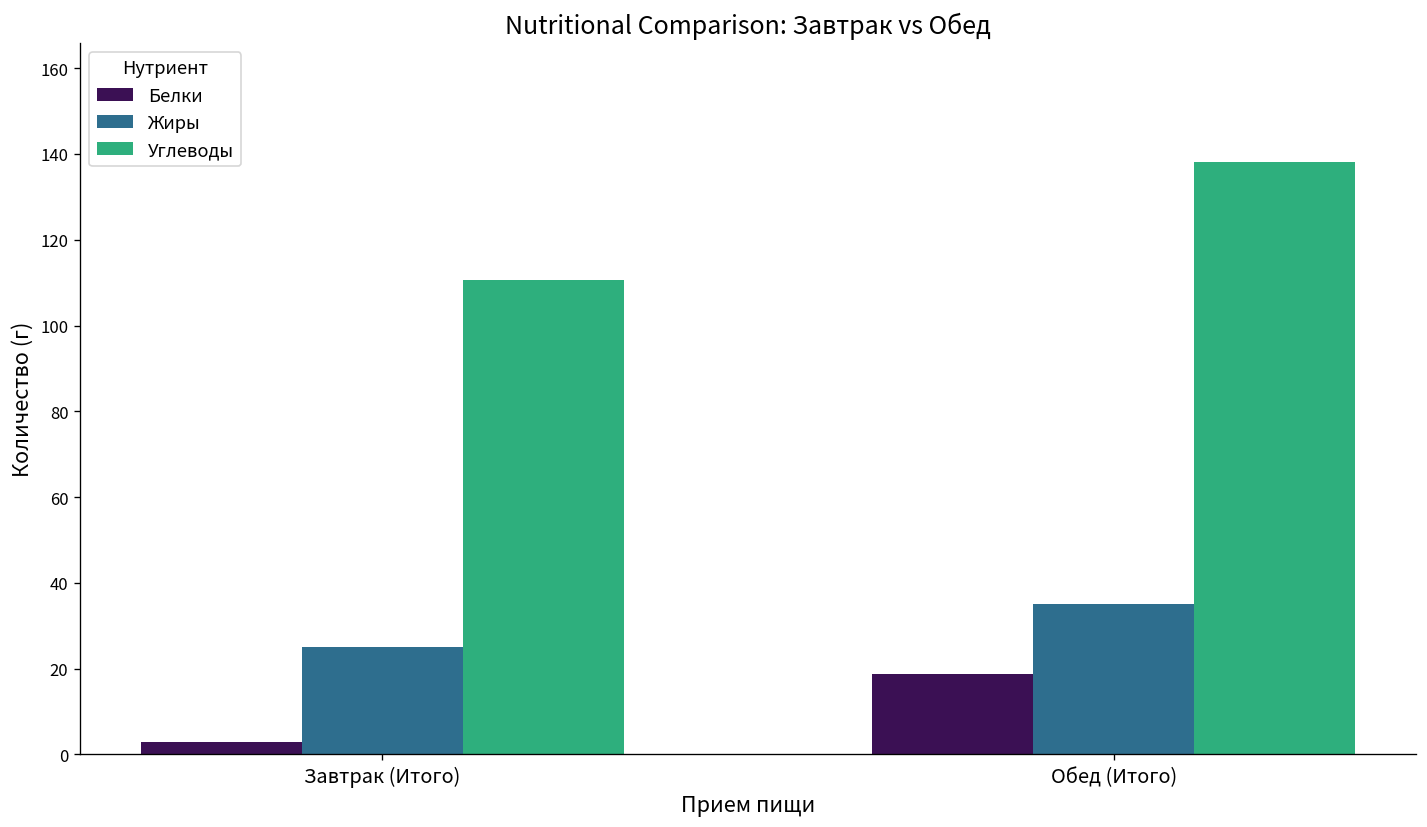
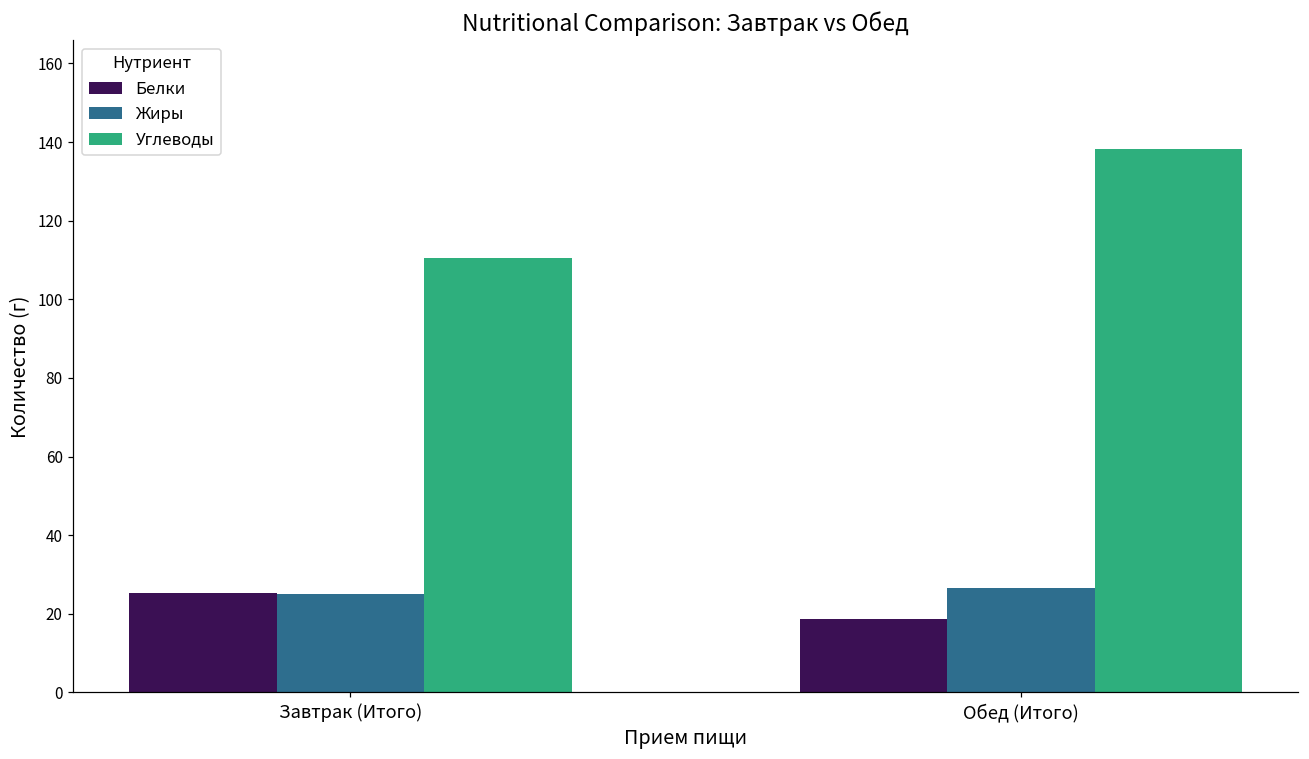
  {
    "Белки": {
-     "Завтрак (Итого)": 3,
+     "Завтрак (Итого)": 25,
      "Обед (Итого)": 19
    },
    "Жиры": {
      "Завтрак (Итого)": 25,
-     "Обед (Итого)": 35
+     "Обед (Итого)": 27
    },
    "Углеводы": {
      "Завтрак (Итого)": 111,
      "Обед (Итого)": 138
    }
  }
